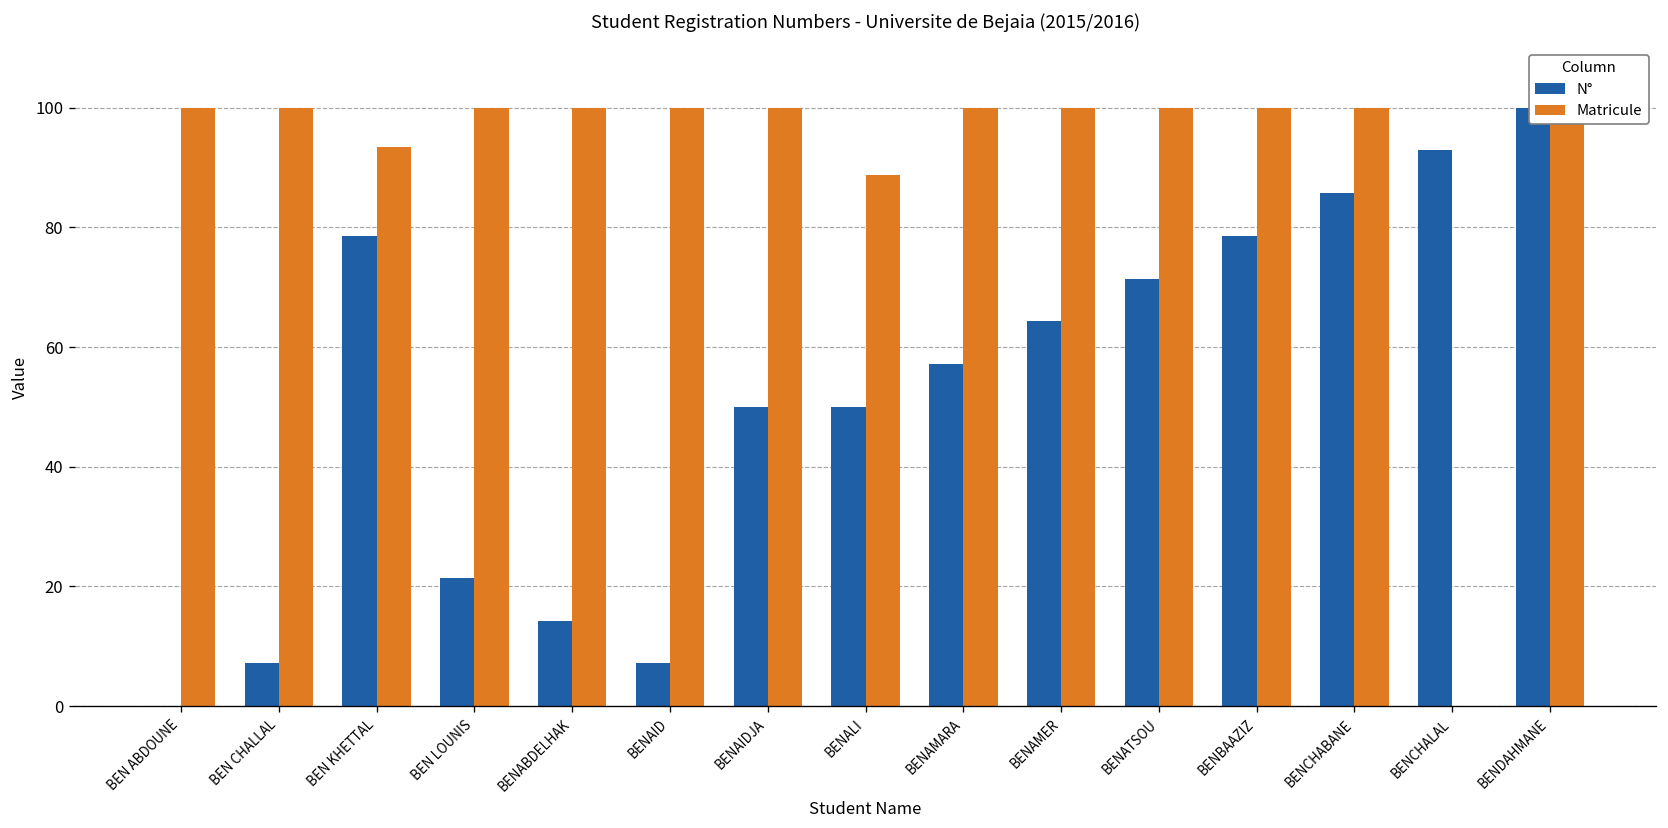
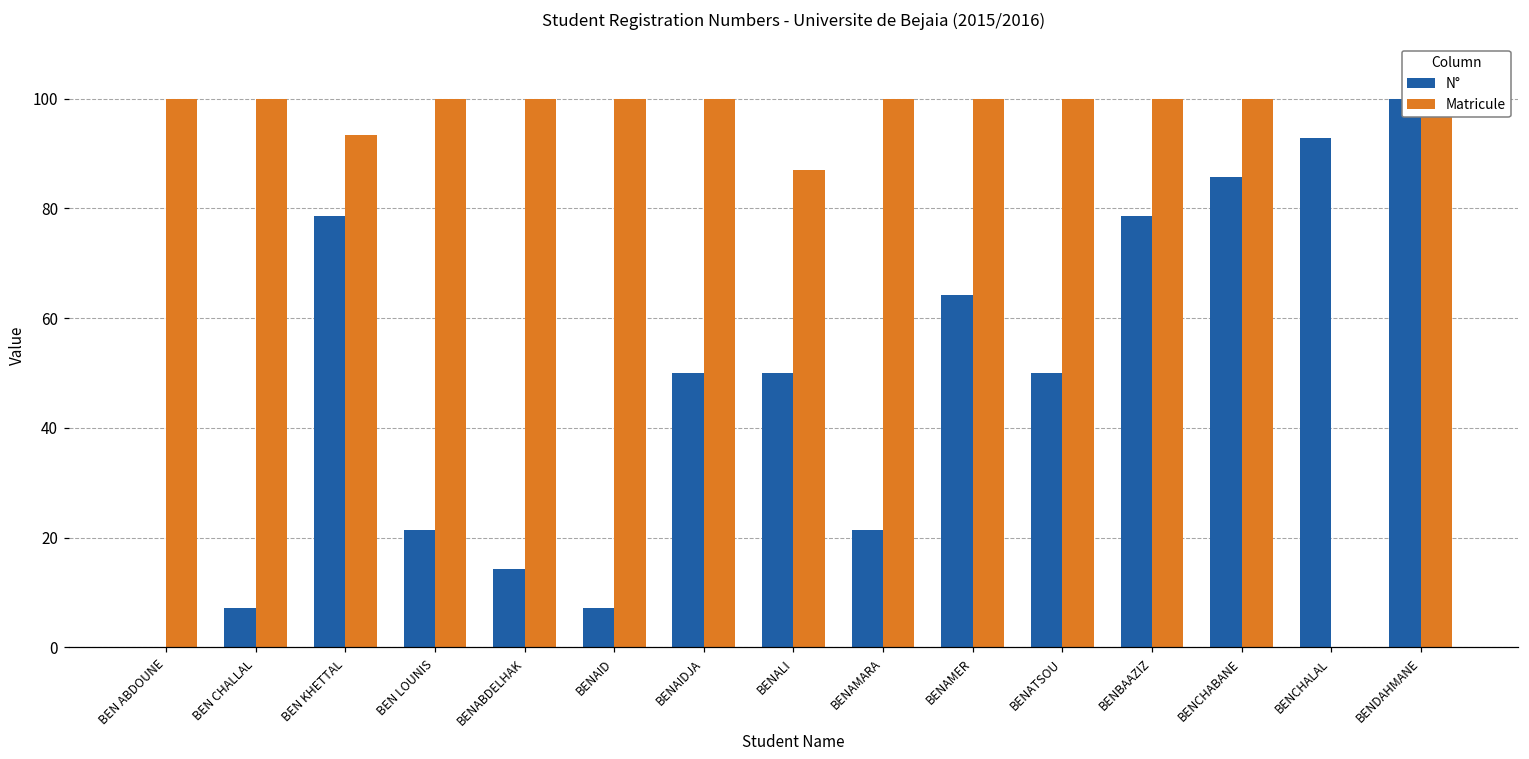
  {
    "N°": {
      "BEN ABDOUNE": 0,
      "BEN CHALLAL": 7,
      "BEN KHETTAL": 79,
      "BEN LOUNIS": 21,
      "BENABDELHAK": 14,
      "BENAID": 7,
      "BENAIDJA": 50,
      "BENALI": 50,
-     "BENAMARA": 57,
+     "BENAMARA": 21,
      "BENAMER": 64,
-     "BENATSOU": 71,
+     "BENATSOU": 50,
      "BENBAAZIZ": 79,
      "BENCHABANE": 86,
      "BENCHALAL": 93
    },
    "Matricule": {
      "BEN ABDOUNE": 100,
      "BEN CHALLAL": 100,
      "BEN KHETTAL": 93,
      "BEN LOUNIS": 100,
      "BENABDELHAK": 100,
      "BENAID": 100,
      "BENAIDJA": 100,
-     "BENALI": 89,
+     "BENALI": 87,
      "BENAMARA": 100,
      "BENAMER": 100,
      "BENATSOU": 100,
      "BENBAAZIZ": 100,
      "BENCHABANE": 100,
      "BENCHALAL": 0
    }
  }
